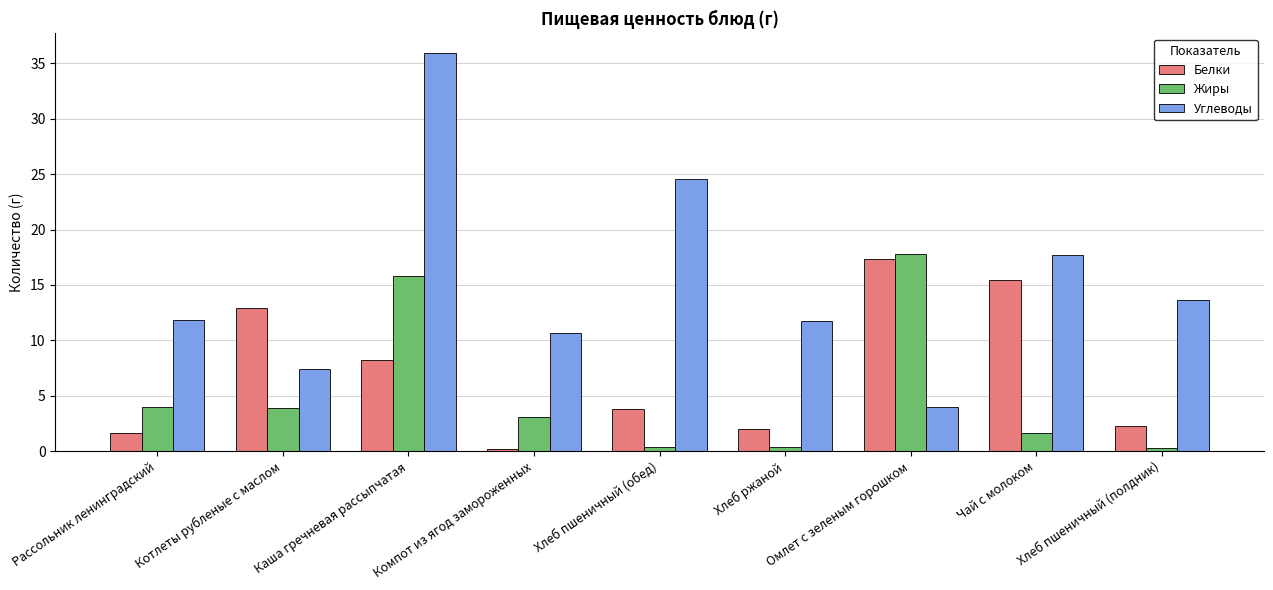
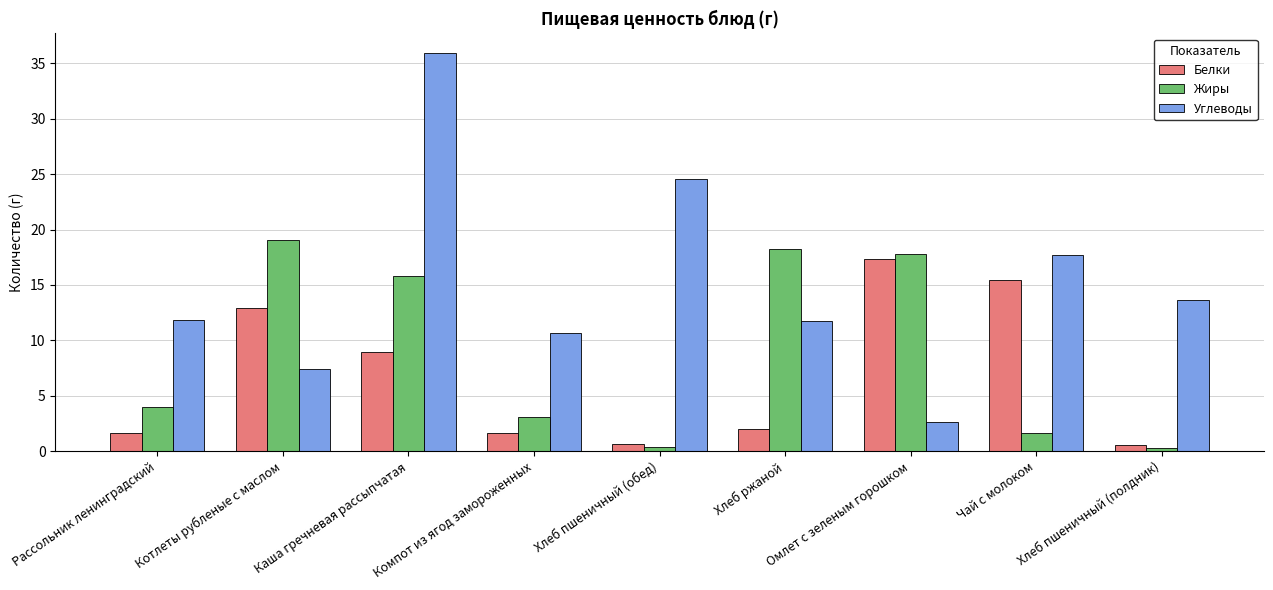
  {
    "Белки": {
      "Рассольник ленинградский": 1.7,
      "Котлеты рубленые с маслом": 13.0,
-     "Каша гречневая рассыпчатая": 8.2,
-     "Компот из ягод замороженных": 0.2,
-     "Хлеб пшеничный (обед)": 3.8,
+     "Каша гречневая рассыпчатая": 9.0,
+     "Компот из ягод замороженных": 1.6,
+     "Хлеб пшеничный (обед)": 0.6,
      "Хлеб ржаной": 2.0,
      "Омлет с зеленым горошком": 17.3,
      "Чай с молоком": 15.4,
-     "Хлеб пшеничный (полдник)": 2.3
+     "Хлеб пшеничный (полдник)": 0.6
    },
    "Жиры": {
      "Рассольник ленинградский": 4.0,
-     "Котлеты рубленые с маслом": 3.9,
+     "Котлеты рубленые с маслом": 19.0,
      "Каша гречневая рассыпчатая": 15.8,
      "Компот из ягод замороженных": 3.1,
      "Хлеб пшеничный (обед)": 0.4,
-     "Хлеб ржаной": 0.4,
+     "Хлеб ржаной": 18.3,
      "Омлет с зеленым горошком": 17.8,
      "Чай с молоком": 1.6,
      "Хлеб пшеничный (полдник)": 0.2
    },
    "Углеводы": {
      "Рассольник ленинградский": 11.9,
      "Котлеты рубленые с маслом": 7.4,
      "Каша гречневая рассыпчатая": 35.9,
      "Компот из ягод замороженных": 10.7,
      "Хлеб пшеничный (обед)": 24.6,
      "Хлеб ржаной": 11.8,
-     "Омлет с зеленым горошком": 4.0,
+     "Омлет с зеленым горошком": 2.6,
      "Чай с молоком": 17.7,
      "Хлеб пшеничный (полдник)": 13.6
    }
  }
